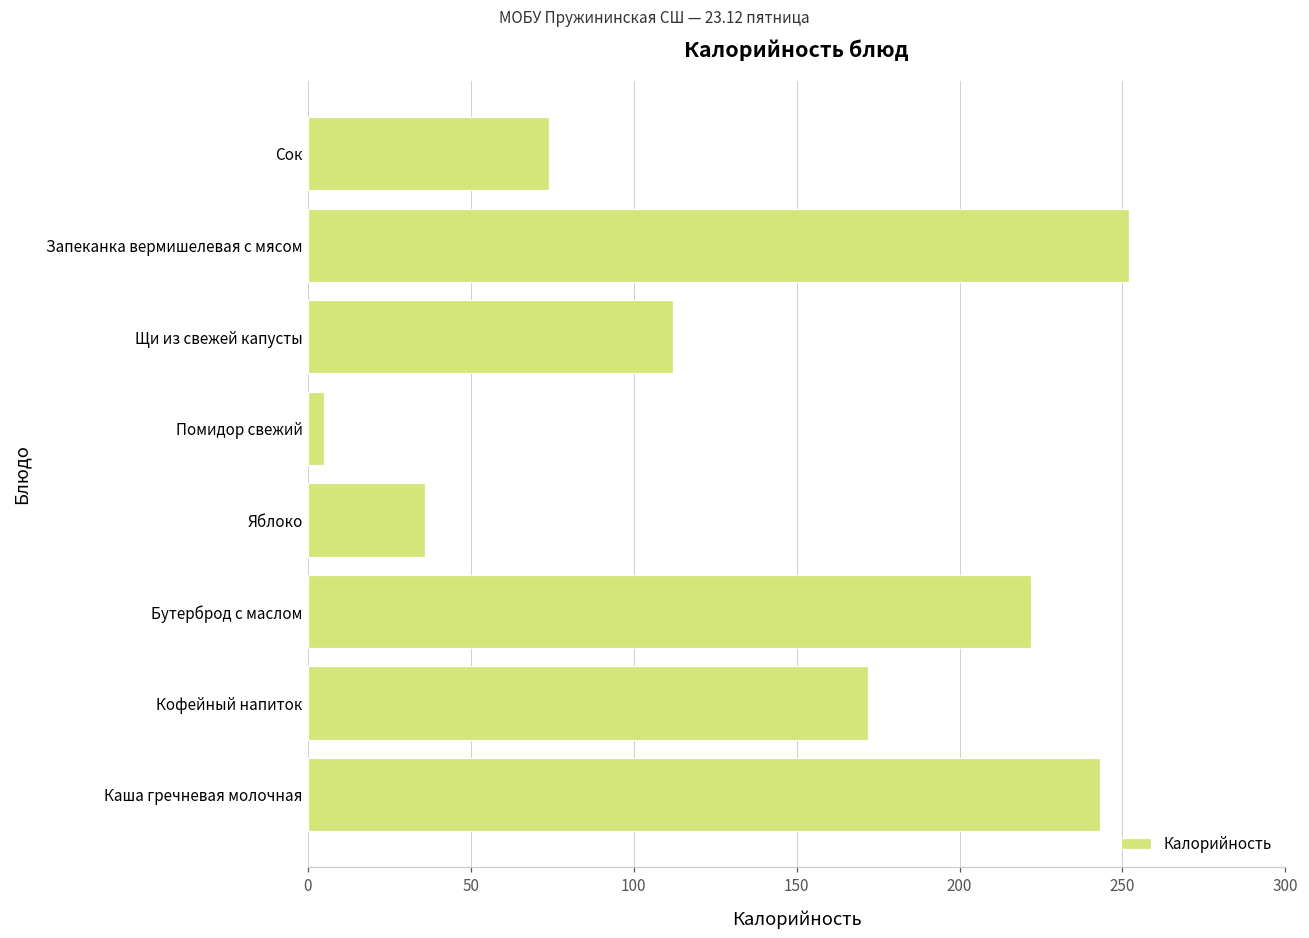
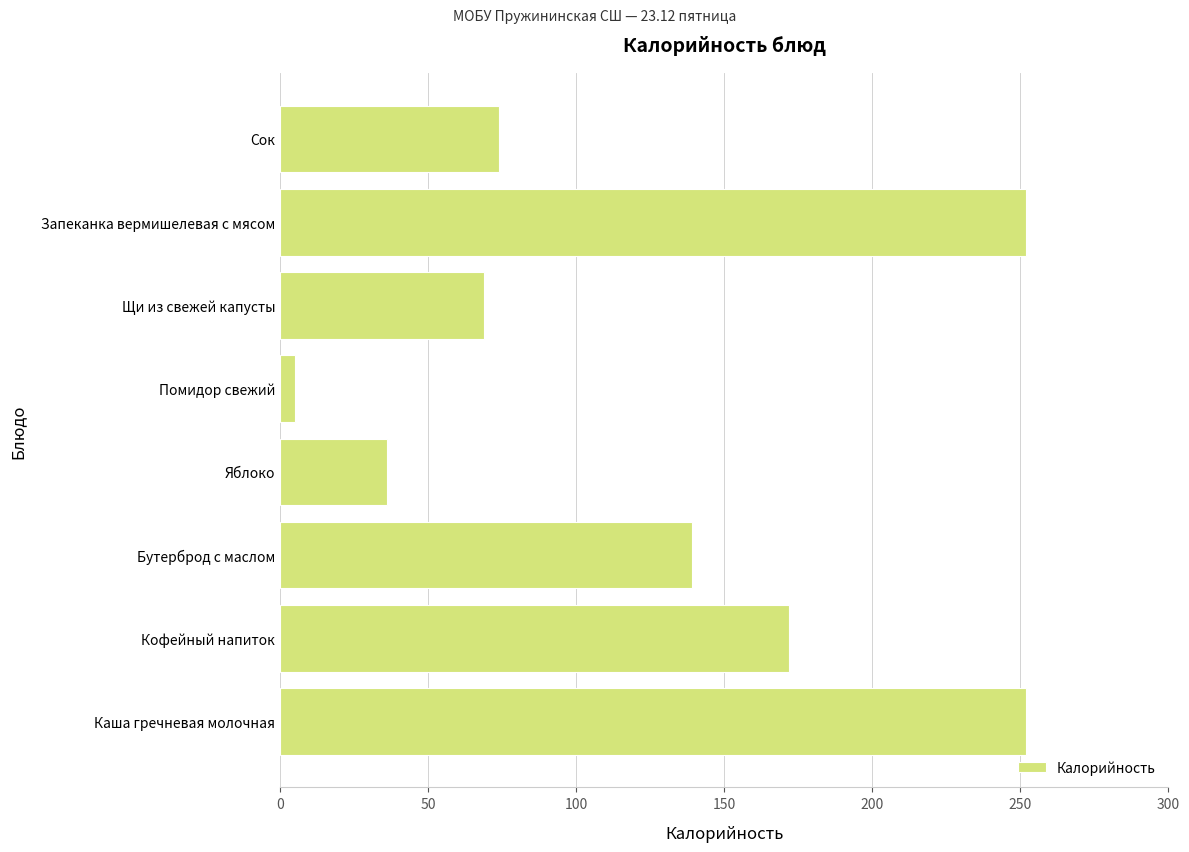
  {
    "Сок": 74,
    "Запеканка вермишелевая с мясом": 252,
-   "Щи из свежей капусты": 112,
+   "Щи из свежей капусты": 69,
    "Помидор свежий": 5,
    "Яблоко": 36,
-   "Бутерброд с маслом": 222,
+   "Бутерброд с маслом": 139,
    "Кофейный напиток": 172,
-   "Каша гречневая молочная": 243
+   "Каша гречневая молочная": 252
  }
